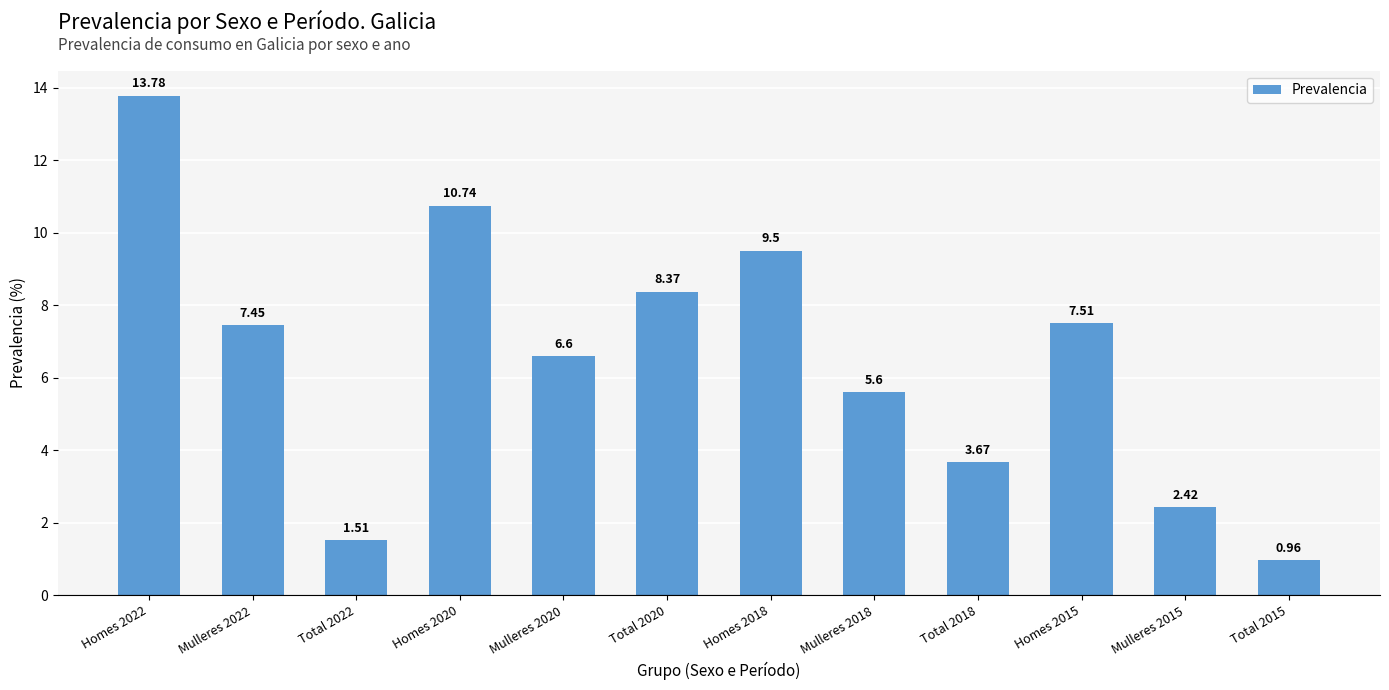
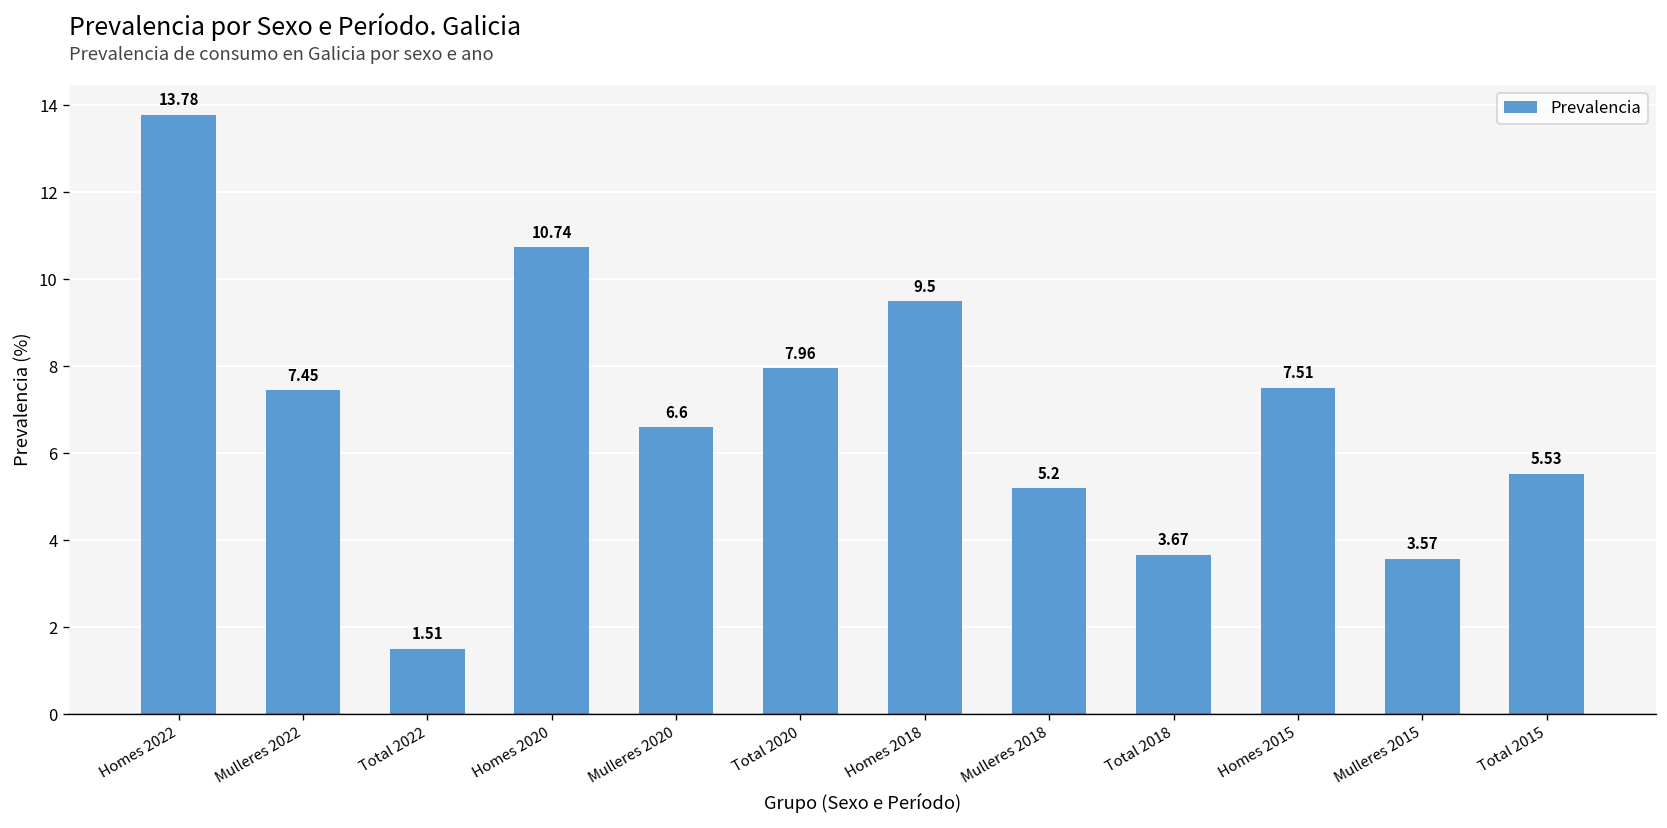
  {
    "Homes 2022": 13.78,
    "Mulleres 2022": 7.45,
    "Total 2022": 1.51,
    "Homes 2020": 10.74,
    "Mulleres 2020": 6.6,
-   "Total 2020": 8.37,
+   "Total 2020": 7.96,
    "Homes 2018": 9.5,
-   "Mulleres 2018": 5.6,
+   "Mulleres 2018": 5.2,
    "Total 2018": 3.67,
    "Homes 2015": 7.51,
-   "Mulleres 2015": 2.42,
-   "Total 2015": 0.96
+   "Mulleres 2015": 3.57,
+   "Total 2015": 5.53
  }
